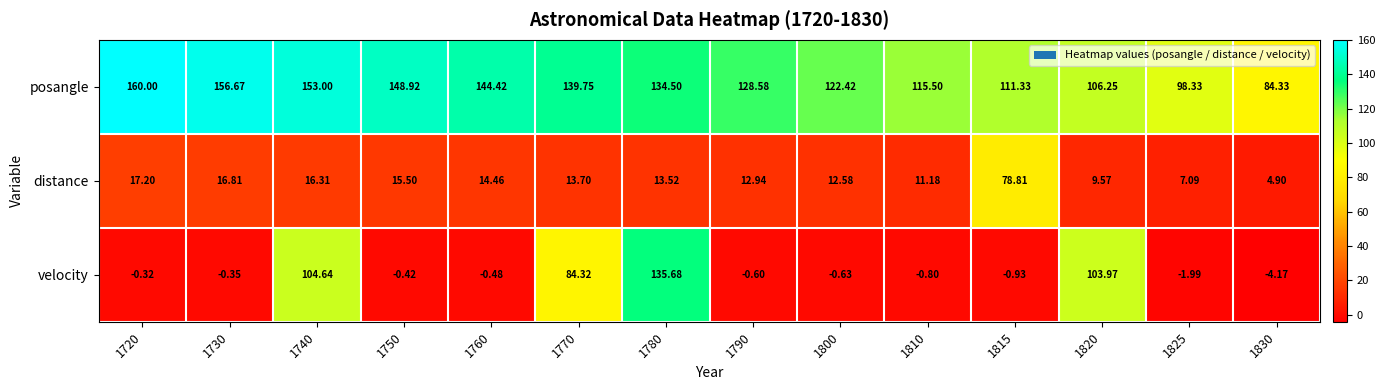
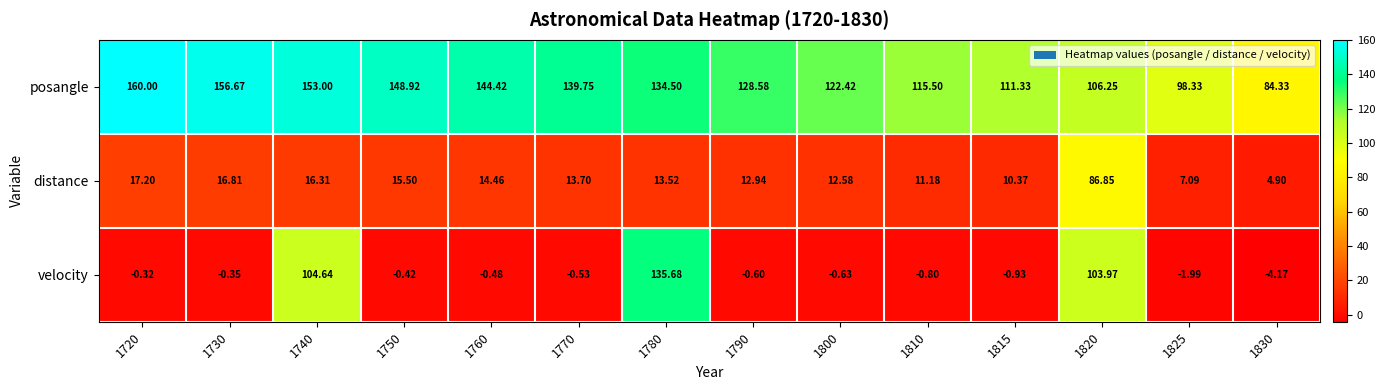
  {
    "posangle": {
      "1720": 160.00,
      "1730": 156.67,
      "1740": 153.00,
      "1750": 148.92,
      "1760": 144.42,
      "1770": 139.75,
      "1780": 134.50,
      "1790": 128.58,
      "1800": 122.42,
      "1810": 115.50,
      "1815": 111.33,
      "1820": 106.25,
      "1825": 98.33,
      "1830": 84.33
    },
    "distance": {
      "1720": 17.20,
      "1730": 16.81,
      "1740": 16.31,
      "1750": 15.50,
      "1760": 14.46,
      "1770": 13.70,
      "1780": 13.52,
      "1790": 12.94,
      "1800": 12.58,
      "1810": 11.18,
-     "1815": 78.81,
-     "1820": 9.57,
+     "1815": 10.37,
+     "1820": 86.85,
      "1825": 7.09,
      "1830": 4.90
    },
    "velocity": {
      "1720": -0.32,
      "1730": -0.35,
      "1740": 104.64,
      "1750": -0.42,
      "1760": -0.48,
-     "1770": 84.32,
+     "1770": -0.53,
      "1780": 135.68,
      "1790": -0.60,
      "1800": -0.63,
      "1810": -0.80,
      "1815": -0.93,
      "1820": 103.97,
      "1825": -1.99,
      "1830": -4.17
    }
  }
